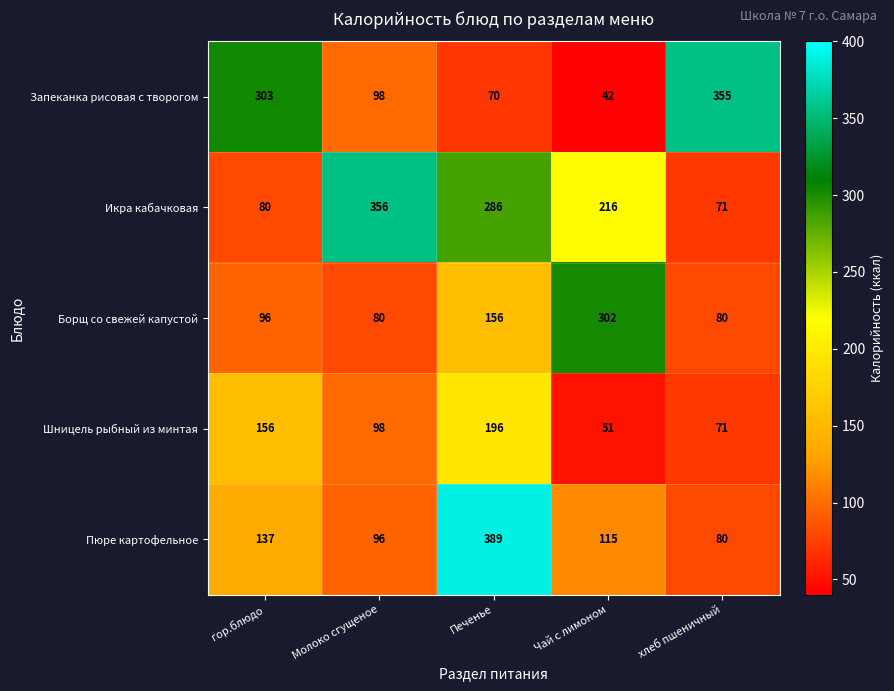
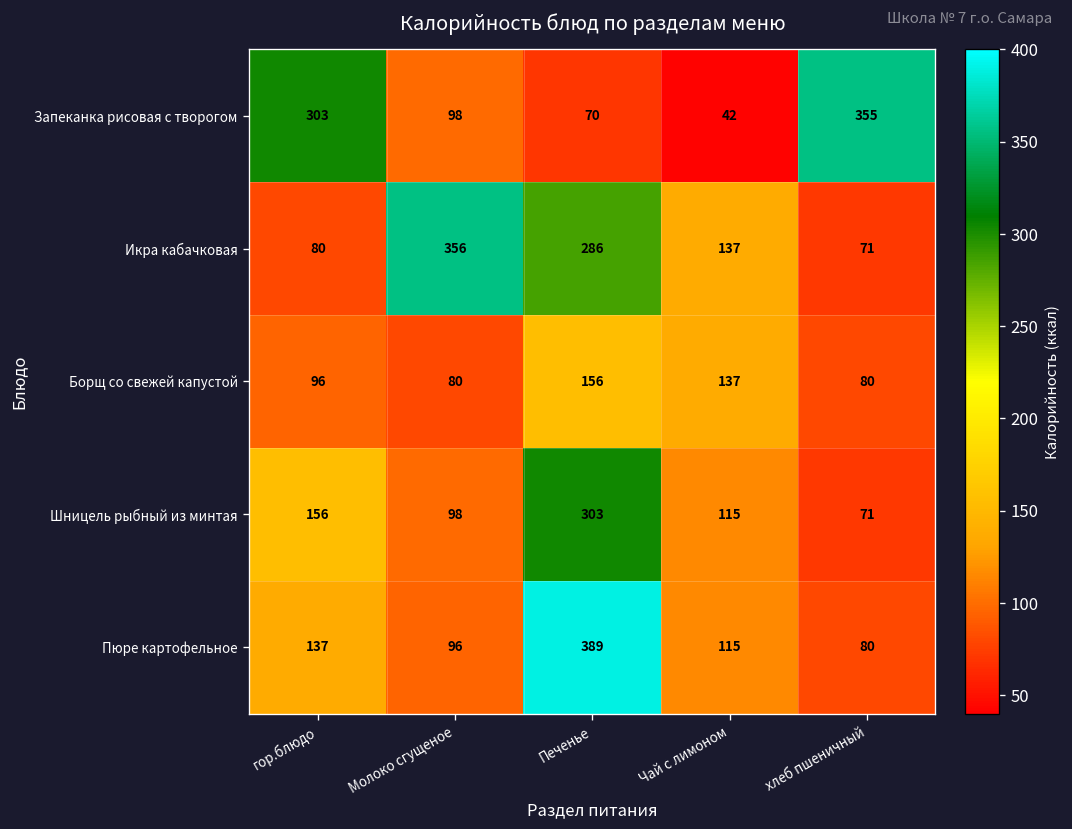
  {
    "Запеканка рисовая с творогом": {
      "гор.блюдо": 303,
      "Молоко сгущеное": 98,
      "Печенье": 70,
      "Чай с лимоном": 42,
      "хлеб пшеничный": 355
    },
    "Икра кабачковая": {
      "гор.блюдо": 80,
      "Молоко сгущеное": 356,
      "Печенье": 286,
-     "Чай с лимоном": 216,
+     "Чай с лимоном": 137,
      "хлеб пшеничный": 71
    },
    "Борщ со свежей капустой": {
      "гор.блюдо": 96,
      "Молоко сгущеное": 80,
      "Печенье": 156,
-     "Чай с лимоном": 302,
+     "Чай с лимоном": 137,
      "хлеб пшеничный": 80
    },
    "Шницель рыбный из минтая": {
      "гор.блюдо": 156,
      "Молоко сгущеное": 98,
-     "Печенье": 196,
-     "Чай с лимоном": 51,
+     "Печенье": 303,
+     "Чай с лимоном": 115,
      "хлеб пшеничный": 71
    },
    "Пюре картофельное": {
      "гор.блюдо": 137,
      "Молоко сгущеное": 96,
      "Печенье": 389,
      "Чай с лимоном": 115,
      "хлеб пшеничный": 80
    }
  }
